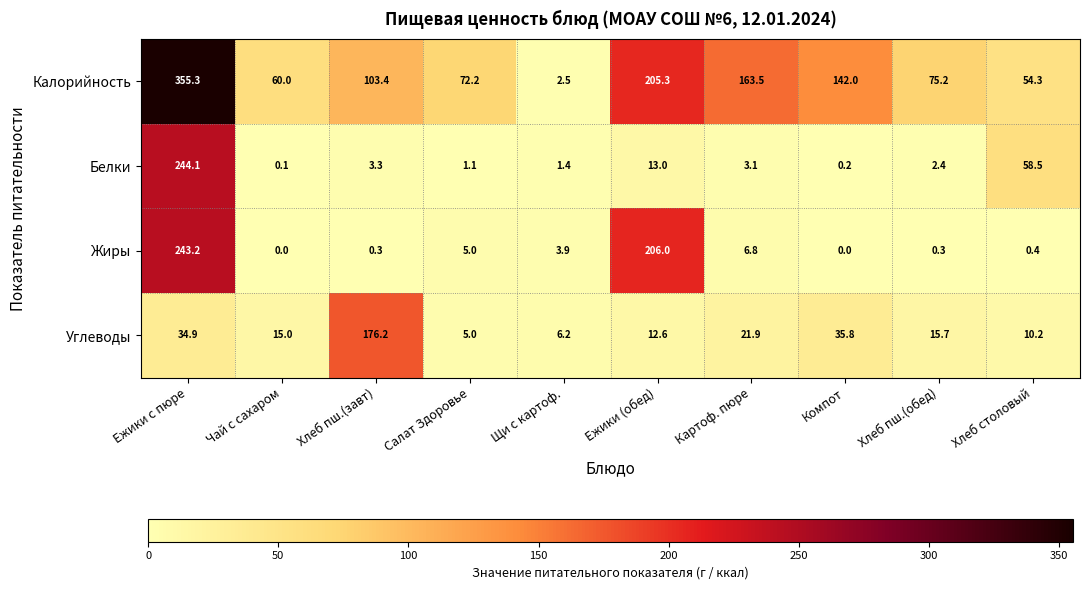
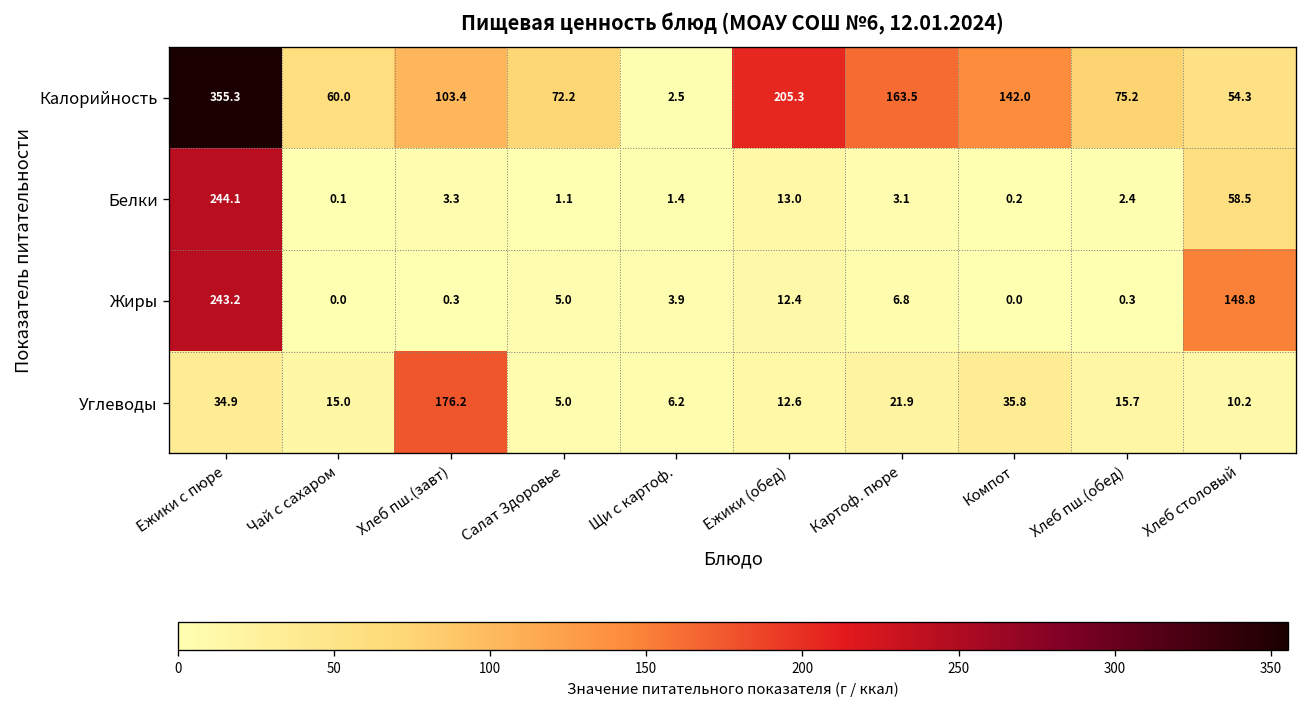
  {
    "Калорийность": {
      "Ежики с пюре": 355.3,
      "Чай с сахаром": 60.0,
      "Хлеб пш.(завт)": 103.4,
      "Салат Здоровье": 72.2,
      "Щи с картоф.": 2.5,
      "Ежики (обед)": 205.3,
      "Картоф. пюре": 163.5,
      "Компот": 142.0,
      "Хлеб пш.(обед)": 75.2,
      "Хлеб столовый": 54.3
    },
    "Белки": {
      "Ежики с пюре": 244.1,
      "Чай с сахаром": 0.1,
      "Хлеб пш.(завт)": 3.3,
      "Салат Здоровье": 1.1,
      "Щи с картоф.": 1.4,
      "Ежики (обед)": 13.0,
      "Картоф. пюре": 3.1,
      "Компот": 0.2,
      "Хлеб пш.(обед)": 2.4,
      "Хлеб столовый": 58.5
    },
    "Жиры": {
      "Ежики с пюре": 243.2,
      "Чай с сахаром": 0.0,
      "Хлеб пш.(завт)": 0.3,
      "Салат Здоровье": 5.0,
      "Щи с картоф.": 3.9,
-     "Ежики (обед)": 206.0,
+     "Ежики (обед)": 12.4,
      "Картоф. пюре": 6.8,
      "Компот": 0.0,
      "Хлеб пш.(обед)": 0.3,
-     "Хлеб столовый": 0.4
+     "Хлеб столовый": 148.8
    },
    "Углеводы": {
      "Ежики с пюре": 34.9,
      "Чай с сахаром": 15.0,
      "Хлеб пш.(завт)": 176.2,
      "Салат Здоровье": 5.0,
      "Щи с картоф.": 6.2,
      "Ежики (обед)": 12.6,
      "Картоф. пюре": 21.9,
      "Компот": 35.8,
      "Хлеб пш.(обед)": 15.7,
      "Хлеб столовый": 10.2
    }
  }
